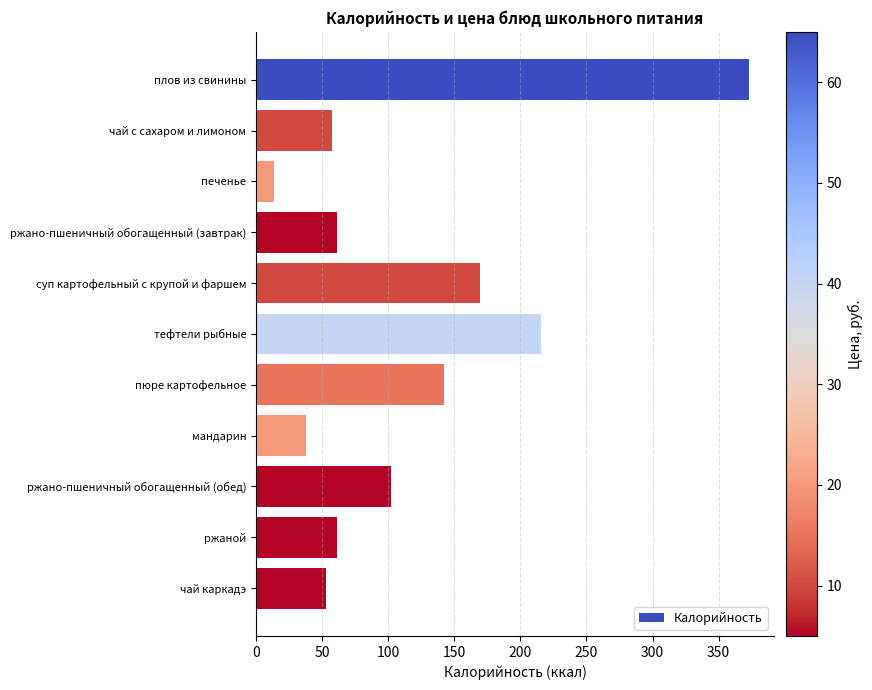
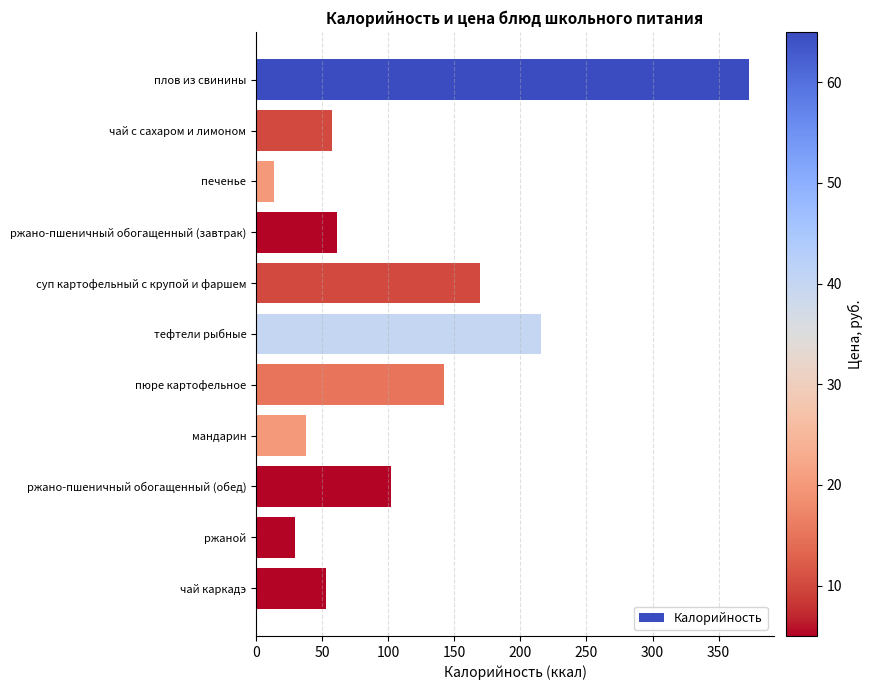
  {
    "плов из свинины": 373,
    "чай с сахаром и лимоном": 58,
    "печенье": 14,
    "ржано-пшеничный обогащенный (завтрак)": 61,
    "суп картофельный с крупой и фаршем": 169,
    "тефтели рыбные": 216,
    "пюре картофельное": 142,
    "мандарин": 38,
    "ржано-пшеничный обогащенный (обед)": 102,
-   "ржаной": 61,
+   "ржаной": 29,
    "чай каркадэ": 53
  }
